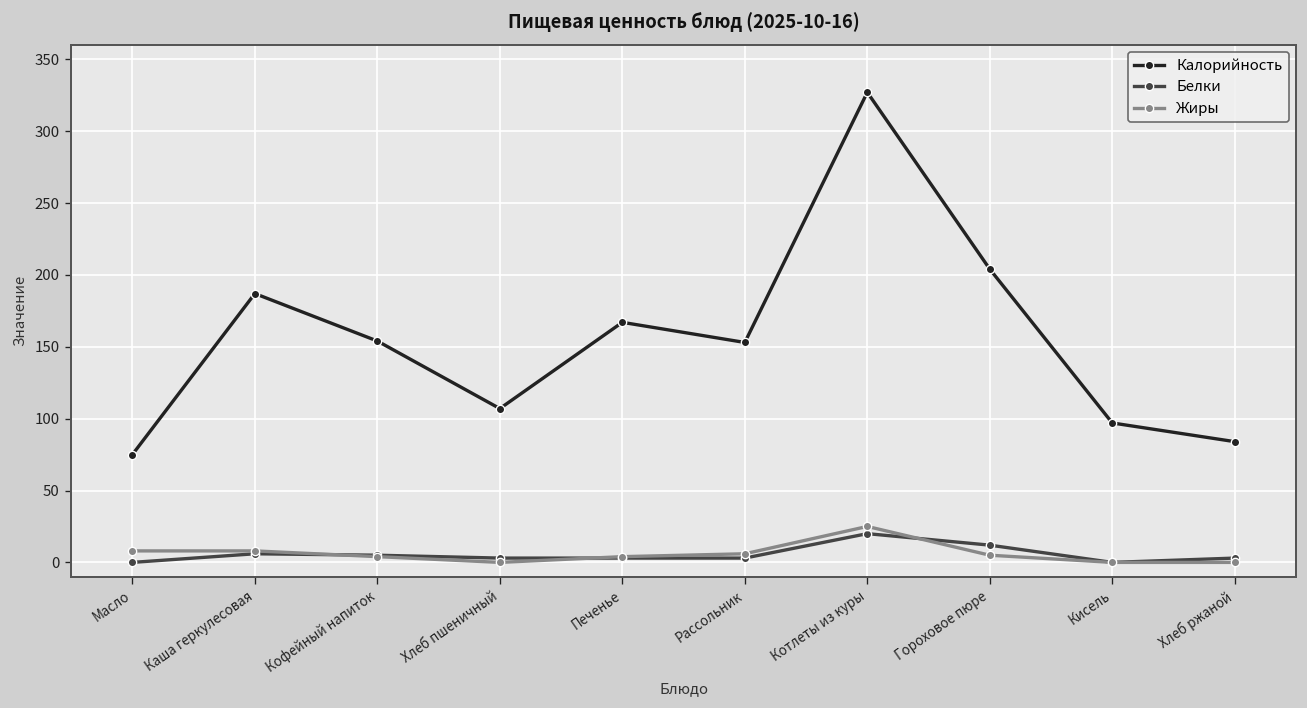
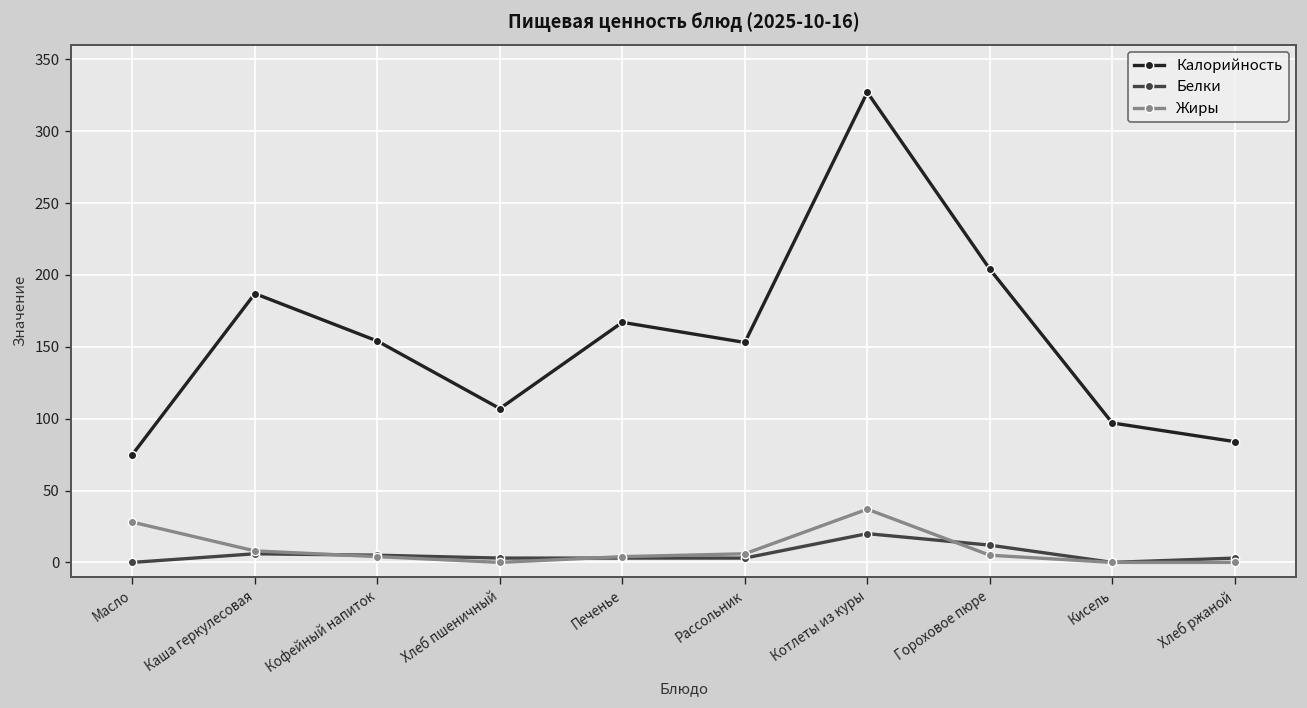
  {
    "Жиры": {
-     "Масло": 8,
+     "Масло": 28,
      "Хлеб пшеничный": 0,
      "Рассольник": 6,
-     "Котлеты из куры": 25,
+     "Котлеты из куры": 37,
      "Гороховое пюре": 5,
      "Хлеб ржаной": 0
    }
  }
